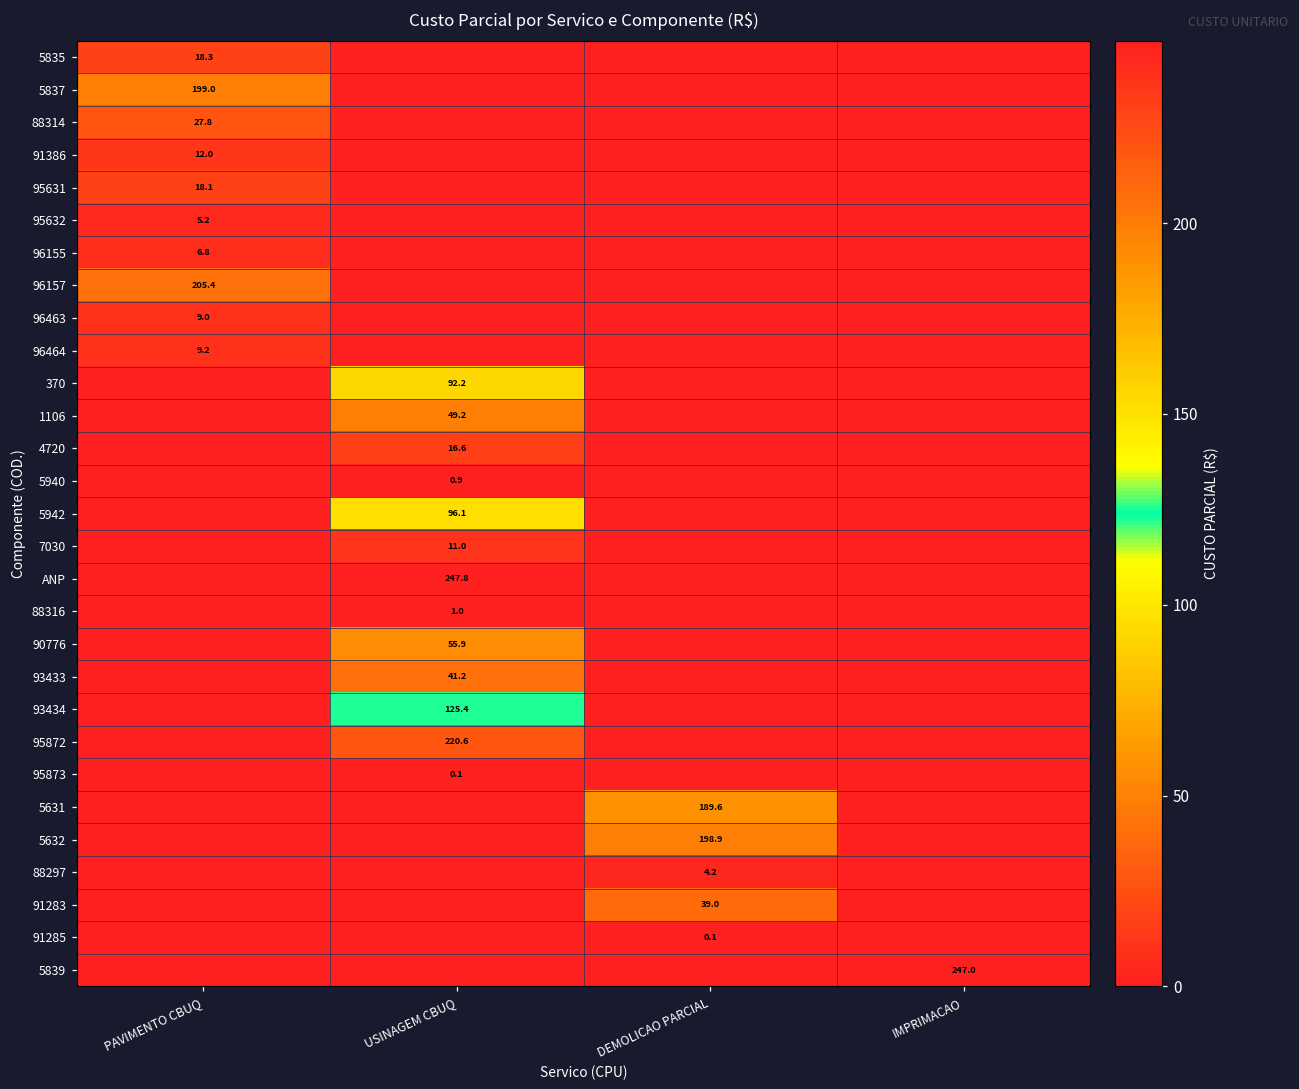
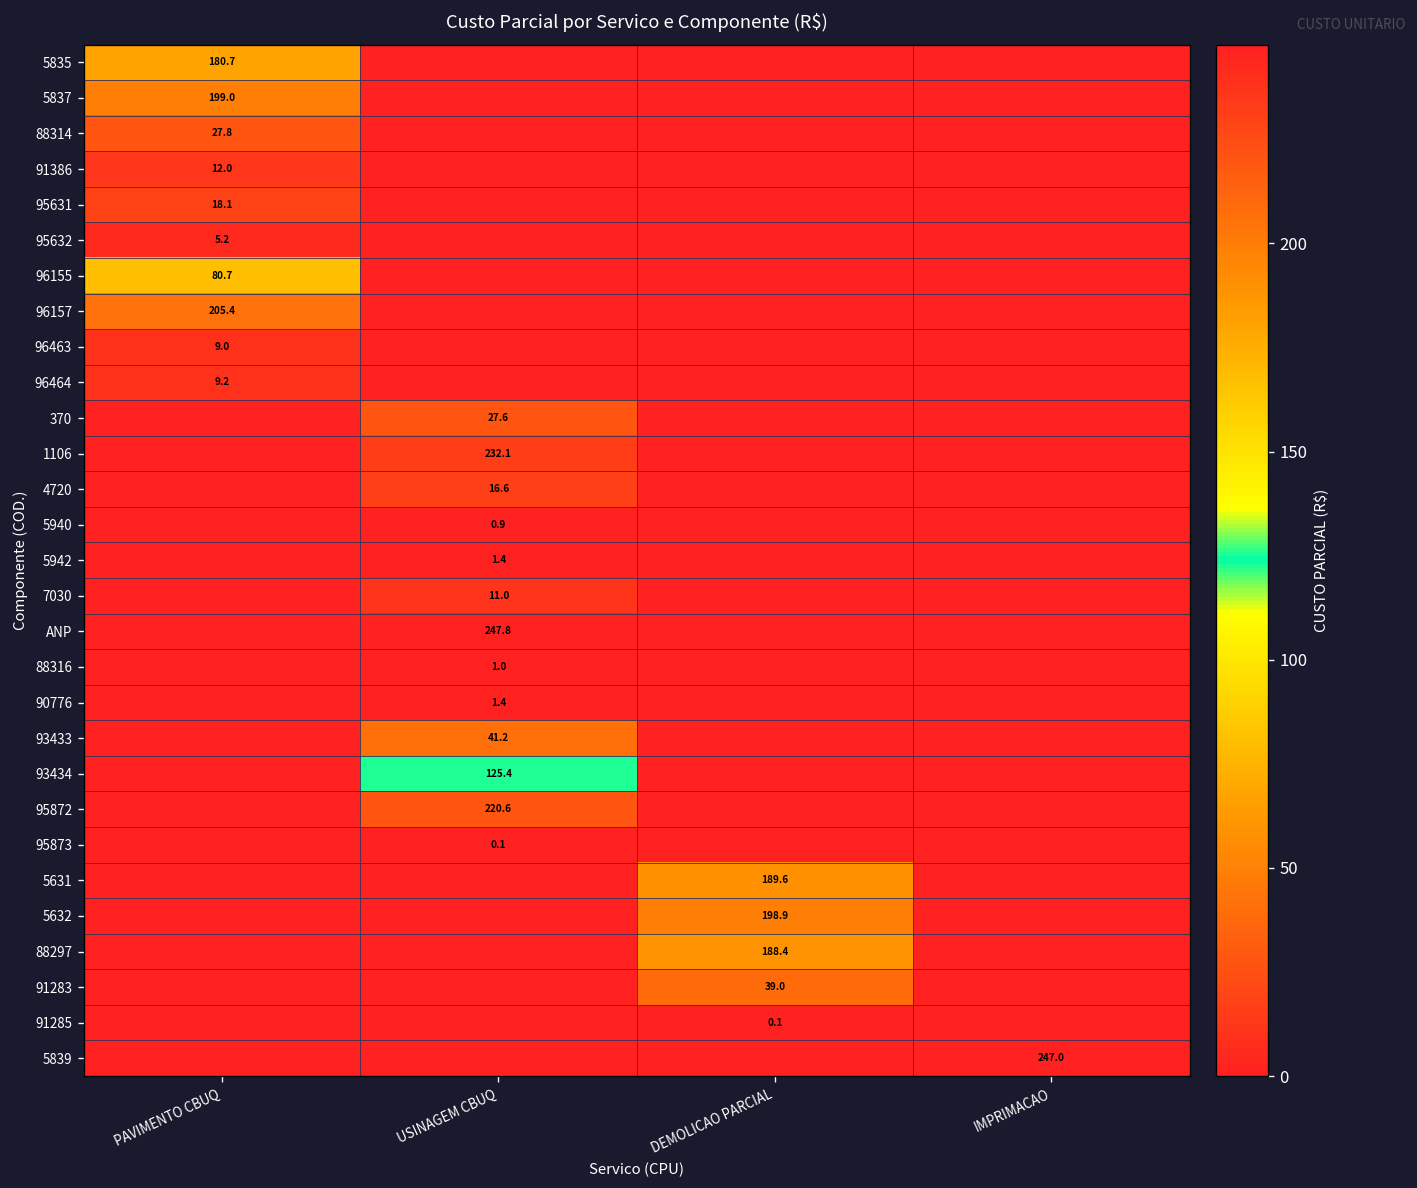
  {
    "5835": {
-     "PAVIMENTO CBUQ": 18.3
+     "PAVIMENTO CBUQ": 180.7
    },
    "5837": {
      "PAVIMENTO CBUQ": 199.0
    },
    "88314": {
      "PAVIMENTO CBUQ": 27.8
    },
    "91386": {
      "PAVIMENTO CBUQ": 12.0
    },
    "95631": {
      "PAVIMENTO CBUQ": 18.1
    },
    "95632": {
      "PAVIMENTO CBUQ": 5.2
    },
    "96155": {
-     "PAVIMENTO CBUQ": 6.8
+     "PAVIMENTO CBUQ": 80.7
    },
    "96157": {
      "PAVIMENTO CBUQ": 205.4
    },
    "96463": {
      "PAVIMENTO CBUQ": 9.0
    },
    "96464": {
      "PAVIMENTO CBUQ": 9.2
    },
    "370": {
-     "USINAGEM CBUQ": 92.2
+     "USINAGEM CBUQ": 27.6
    },
    "1106": {
-     "USINAGEM CBUQ": 49.2
+     "USINAGEM CBUQ": 232.1
    },
    "4720": {
      "USINAGEM CBUQ": 16.6
    },
    "5940": {
      "USINAGEM CBUQ": 0.9
    },
    "5942": {
-     "USINAGEM CBUQ": 96.1
+     "USINAGEM CBUQ": 1.4
    },
    "7030": {
      "USINAGEM CBUQ": 11.0
    },
    "ANP": {
      "USINAGEM CBUQ": 247.8
    },
    "88316": {
      "USINAGEM CBUQ": 1.0
    },
    "90776": {
-     "USINAGEM CBUQ": 55.9
+     "USINAGEM CBUQ": 1.4
    },
    "93433": {
      "USINAGEM CBUQ": 41.2
    },
    "93434": {
      "USINAGEM CBUQ": 125.4
    },
    "95872": {
      "USINAGEM CBUQ": 220.6
    },
    "95873": {
      "USINAGEM CBUQ": 0.1
    },
    "5631": {
      "DEMOLICAO PARCIAL": 189.6
    },
    "5632": {
      "DEMOLICAO PARCIAL": 198.9
    },
    "88297": {
-     "DEMOLICAO PARCIAL": 4.2
+     "DEMOLICAO PARCIAL": 188.4
    },
    "91283": {
      "DEMOLICAO PARCIAL": 39.0
    },
    "91285": {
      "DEMOLICAO PARCIAL": 0.1
    },
    "5839": {
      "IMPRIMACAO": 247.0
    }
  }
